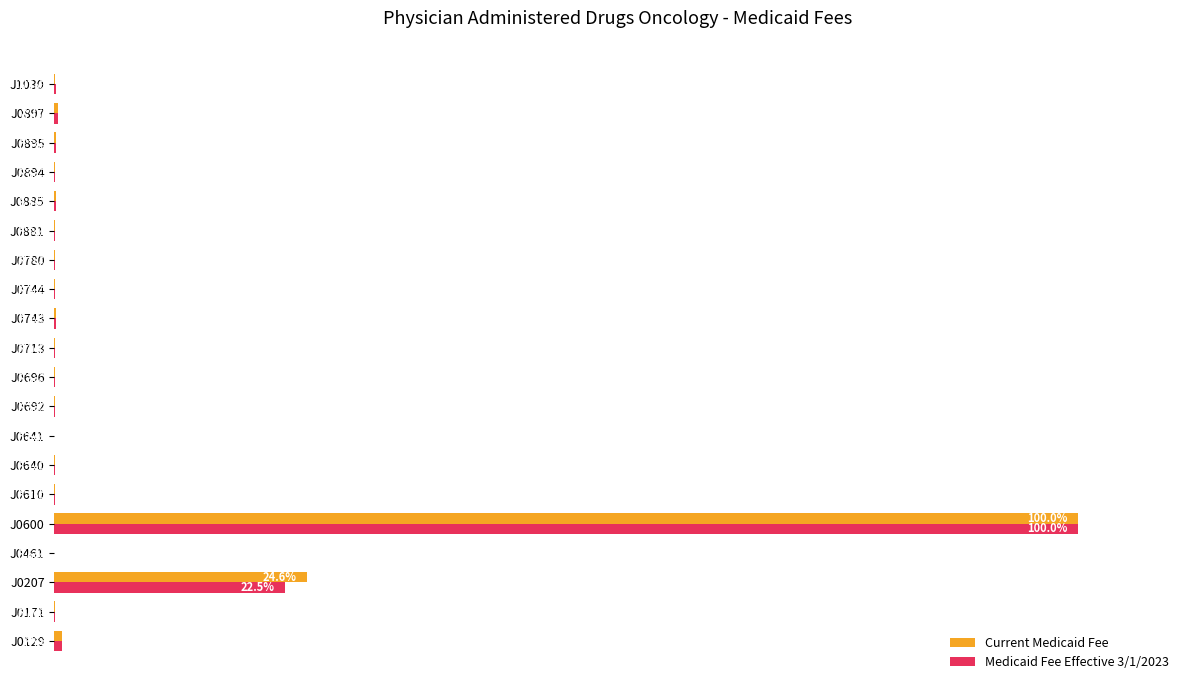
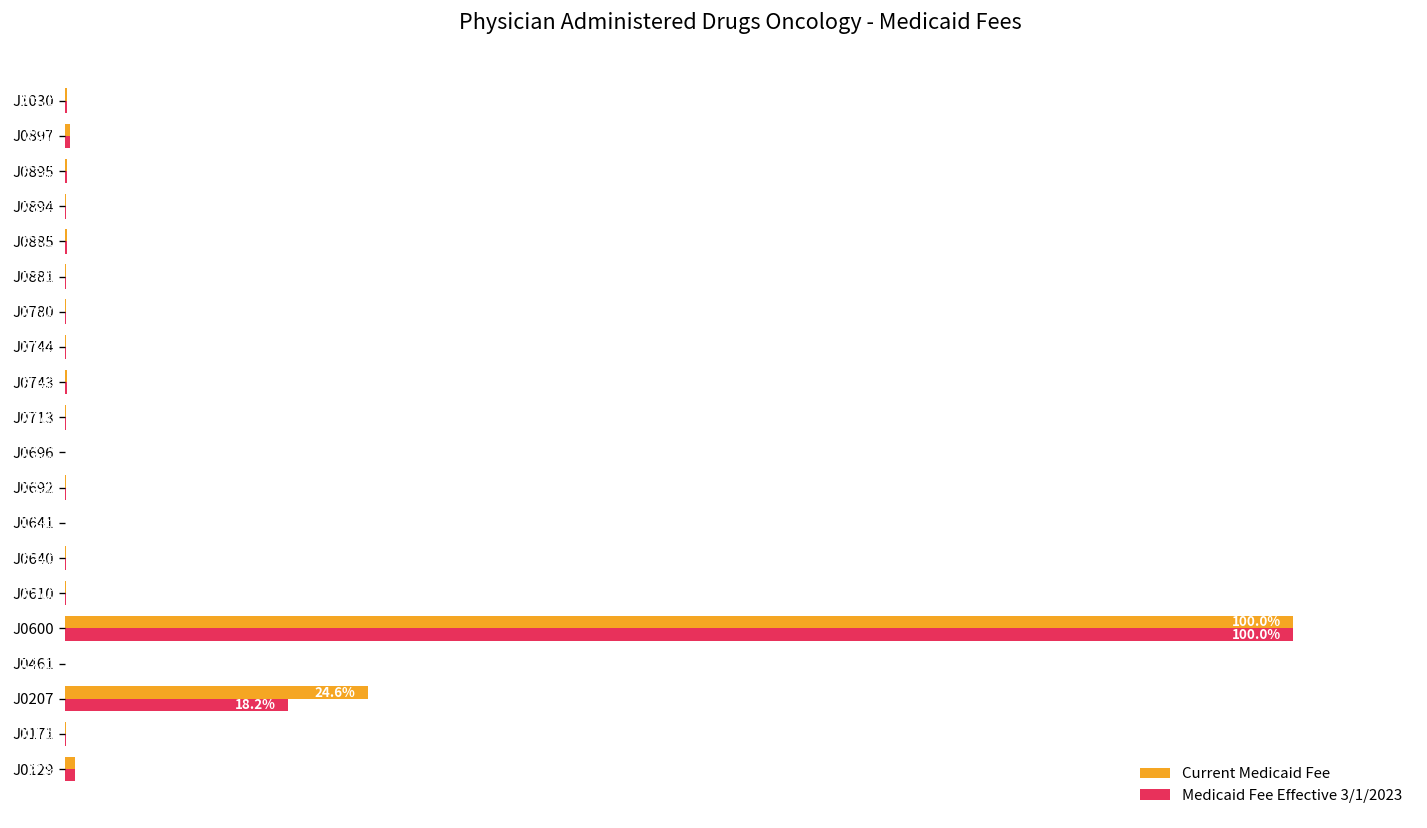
  {
    "Current Medicaid Fee": {
      "J0207": "24.6%"
    },
    "Medicaid Fee Effective 3/1/2023": {
-     "J0207": "22.5%"
+     "J0207": "18.2%"
    }
  }
